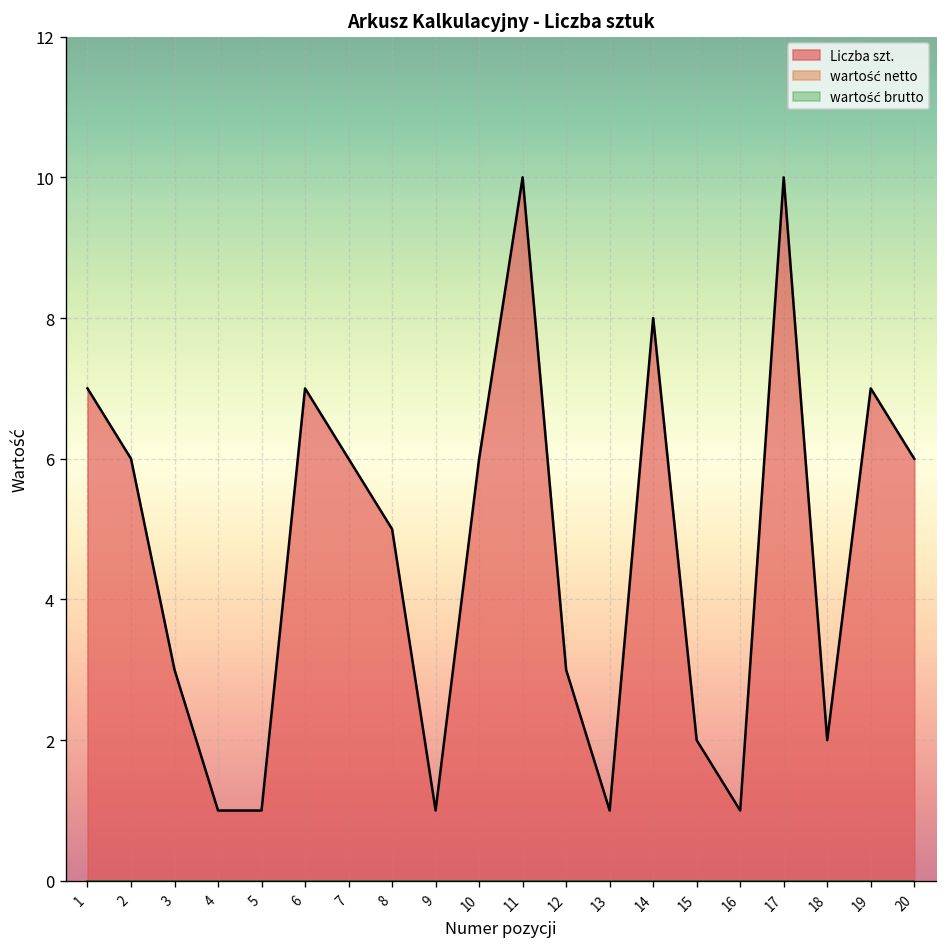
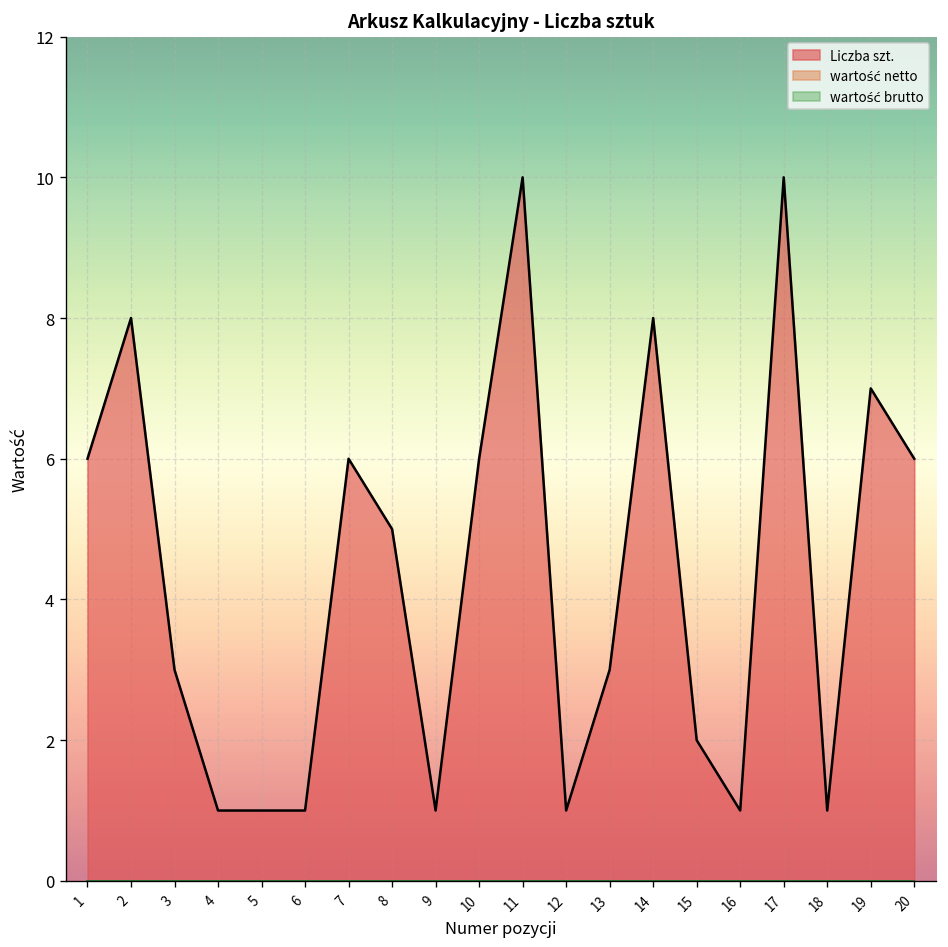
  {
    "Liczba szt.": {
-     "1": 7,
-     "2": 6,
+     "1": 6,
+     "2": 8,
      "3": 3,
      "4": 1,
      "5": 1,
-     "6": 7,
+     "6": 1,
      "7": 6,
      "8": 5,
      "9": 1,
      "10": 6,
      "11": 10,
-     "12": 3,
-     "13": 1,
+     "12": 1,
+     "13": 3,
      "14": 8,
      "15": 2,
      "16": 1,
      "17": 10,
-     "18": 2,
+     "18": 1,
      "19": 7,
      "20": 6
    },
    "wartość brutto": {
      "1": 0,
      "2": 0,
      "3": 0,
      "4": 0,
      "5": 0,
      "6": 0,
      "7": 0,
      "8": 0,
      "9": 0,
      "10": 0,
      "11": 0,
      "12": 0,
      "13": 0,
      "14": 0,
      "15": 0,
      "16": 0,
      "17": 0,
      "18": 0,
      "19": 0,
      "20": 0
    }
  }
